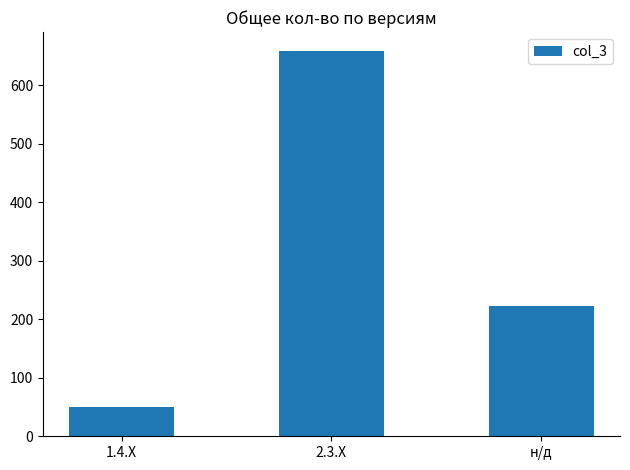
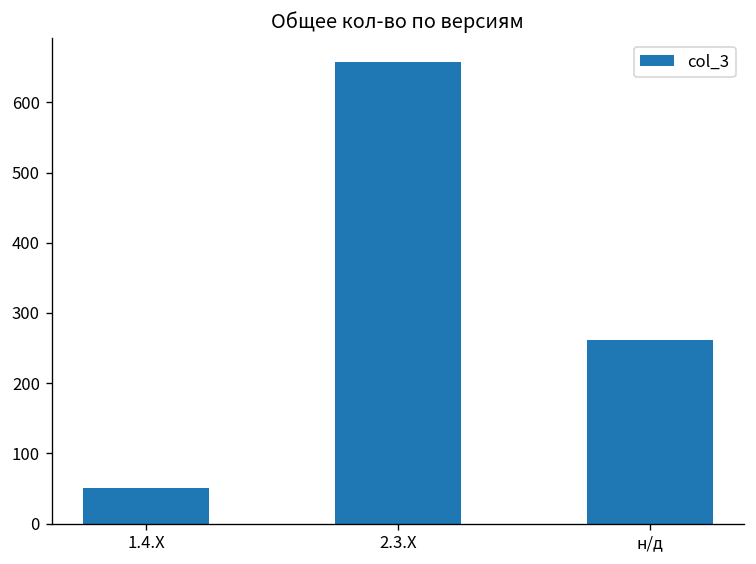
  {
    "1.4.X": 50,
    "2.3.X": 660,
-   "н/д": 220
+   "н/д": 260
  }
